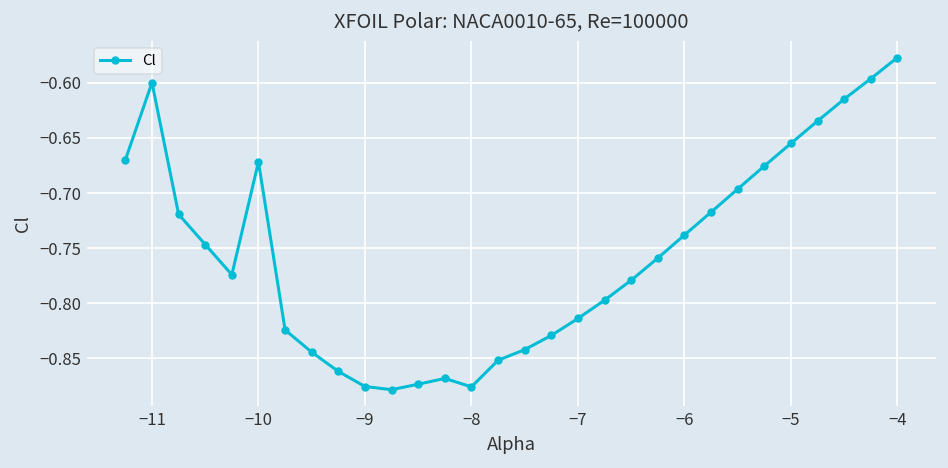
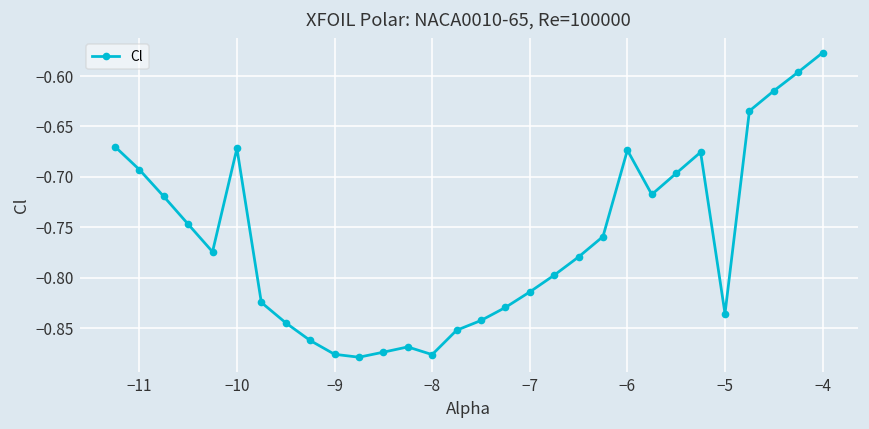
  {
-   "−11": -0.60,
+   "−11": -0.69,
    "−10": -0.67,
    "−9": -0.88,
    "−8": -0.88,
    "−7": -0.81,
-   "−6": -0.74,
-   "−5": -0.65,
+   "−6": -0.67,
+   "−5": -0.84,
    "−4": -0.58
  }
